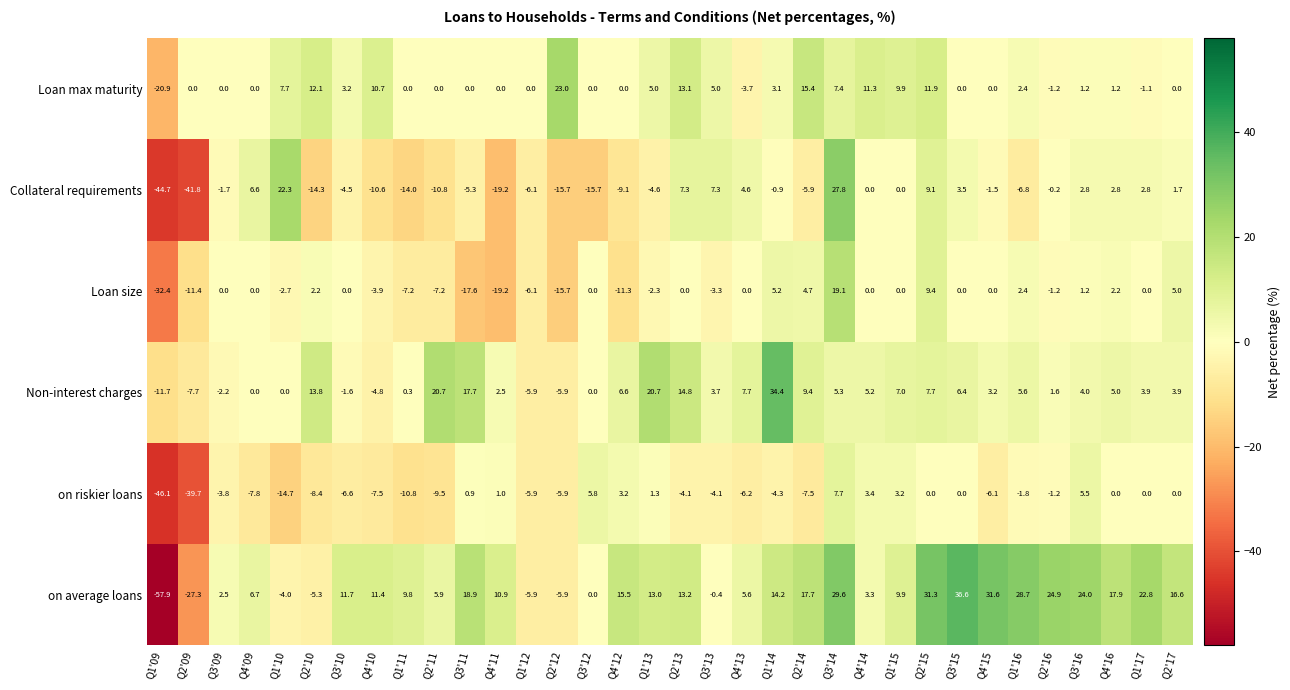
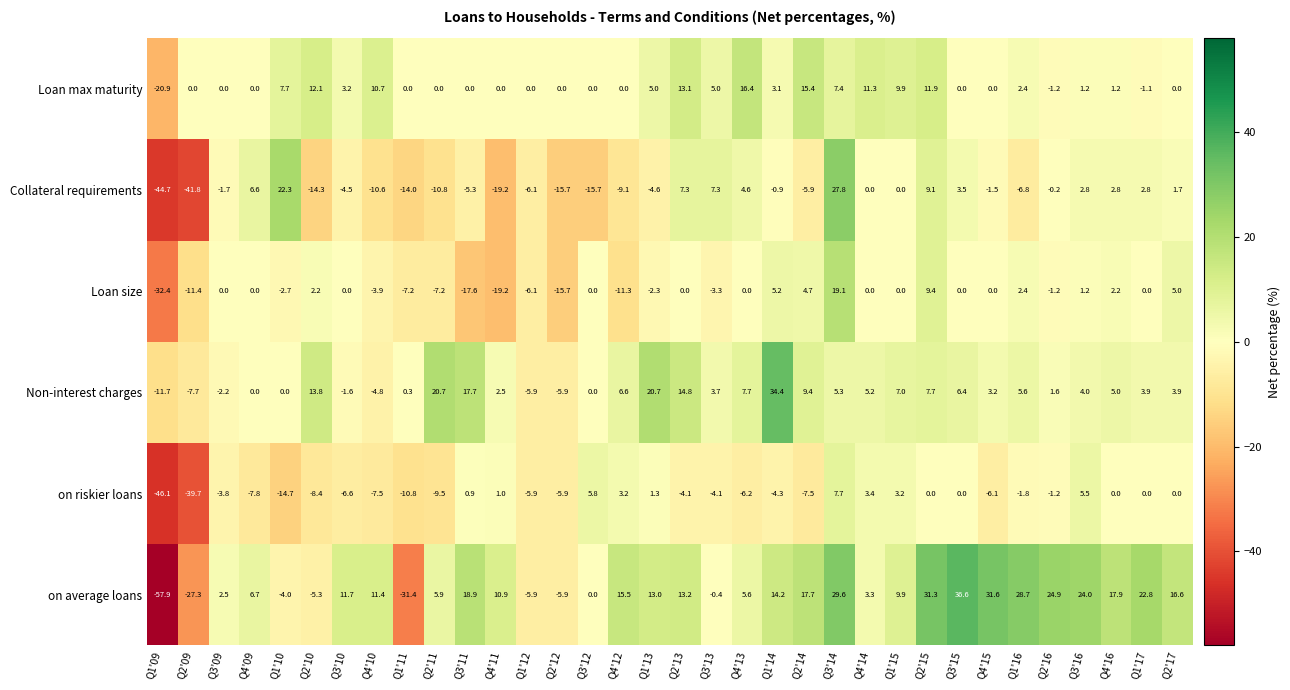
  {
    "Loan max maturity": {
      "Q1'09": -20.9,
      "Q2'09": 0.0,
      "Q3'09": 0.0,
      "Q4'09": 0.0,
      "Q1'10": 7.7,
      "Q2'10": 12.1,
      "Q3'10": 3.2,
      "Q4'10": 10.7,
      "Q1'11": 0.0,
      "Q2'11": 0.0,
      "Q3'11": 0.0,
      "Q4'11": 0.0,
      "Q1'12": 0.0,
-     "Q2'12": 23.0,
+     "Q2'12": 0.0,
      "Q3'12": 0.0,
      "Q4'12": 0.0,
      "Q1'13": 5.0,
      "Q2'13": 13.1,
      "Q3'13": 5.0,
-     "Q4'13": -3.7,
+     "Q4'13": 16.4,
      "Q1'14": 3.1,
      "Q2'14": 15.4,
      "Q3'14": 7.4,
      "Q4'14": 11.3,
      "Q1'15": 9.9,
      "Q2'15": 11.9,
      "Q3'15": 0.0,
      "Q4'15": 0.0,
      "Q1'16": 2.4,
      "Q2'16": -1.2,
      "Q3'16": 1.2,
      "Q4'16": 1.2,
      "Q1'17": -1.1,
      "Q2'17": 0.0
    },
    "on average loans": {
      "Q1'09": -57.9,
      "Q2'09": -27.3,
      "Q3'09": 2.5,
      "Q4'09": 6.7,
      "Q1'10": -4.0,
      "Q2'10": -5.3,
      "Q3'10": 11.7,
      "Q4'10": 11.4,
-     "Q1'11": 9.8,
+     "Q1'11": -31.4,
      "Q2'11": 5.9,
      "Q3'11": 18.9,
      "Q4'11": 10.9,
      "Q1'12": -5.9,
      "Q2'12": -5.9,
      "Q3'12": 0.0,
      "Q4'12": 15.5,
      "Q1'13": 13.0,
      "Q2'13": 13.2,
      "Q3'13": -0.4,
      "Q4'13": 5.6,
      "Q1'14": 14.2,
      "Q2'14": 17.7,
      "Q3'14": 29.6,
      "Q4'14": 3.3,
      "Q1'15": 9.9,
      "Q2'15": 31.3,
      "Q3'15": 36.6,
      "Q4'15": 31.6,
      "Q1'16": 28.7,
      "Q2'16": 24.9,
      "Q3'16": 24.0,
      "Q4'16": 17.9,
      "Q1'17": 22.8,
      "Q2'17": 16.6
    }
  }
